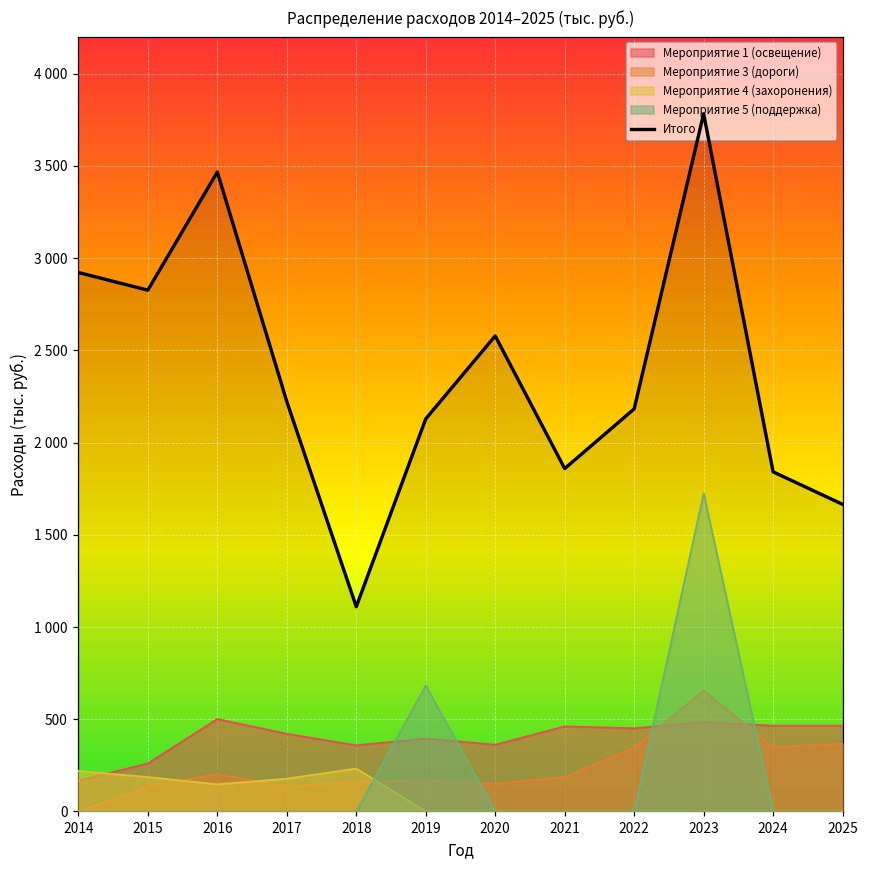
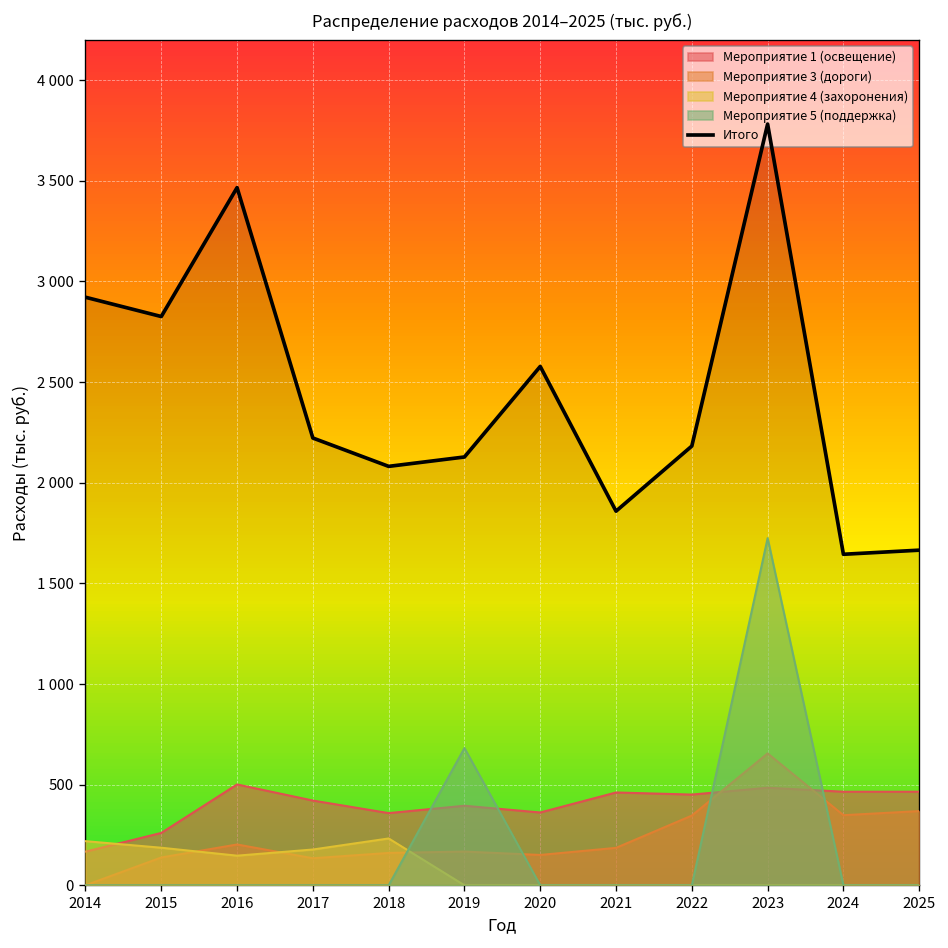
  {
    "Мероприятие 5 (поддержка)": {
      "2015": 0,
      "2016": 0,
      "2017": 0,
      "2018": 0,
      "2019": 680,
      "2023": 1730
    },
    "Итого": {
      "2014": 2920,
      "2015": 2830,
      "2016": 3470,
      "2017": 2220,
-     "2018": 1110,
+     "2018": 2080,
      "2019": 2130,
      "2020": 2580,
      "2021": 1860,
      "2022": 2180,
-     "2024": 1840,
+     "2024": 1640,
      "2025": 1670
    }
  }
